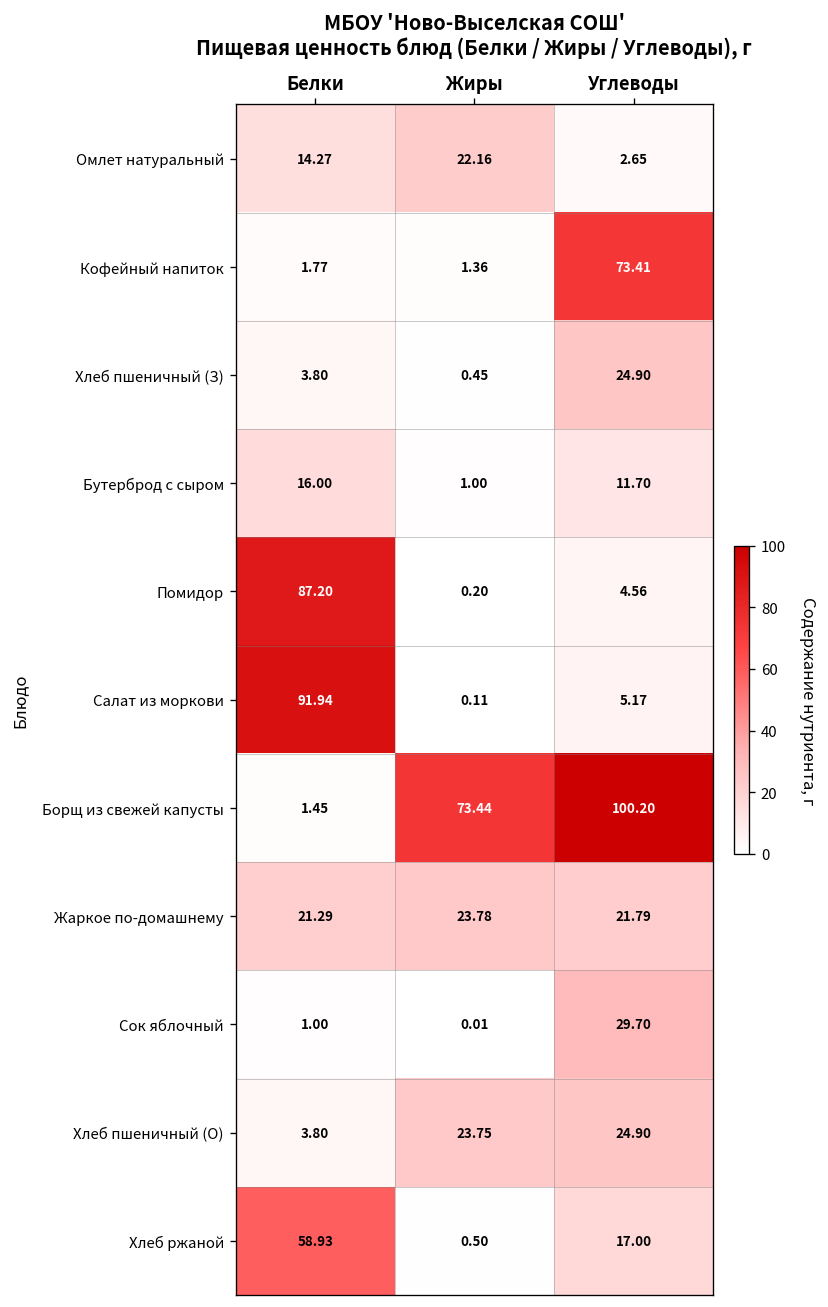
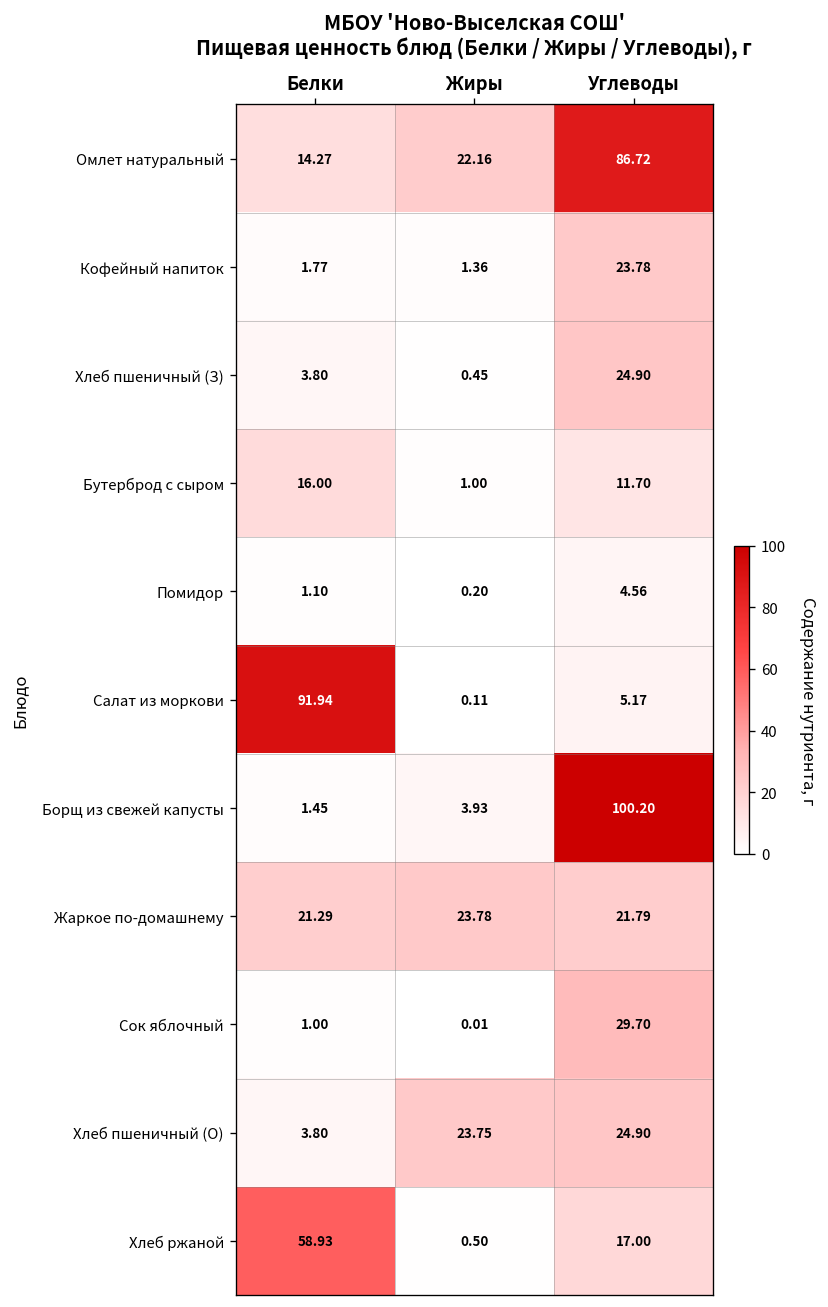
  {
    "Омлет натуральный": {
      "Белки": 14.27,
      "Жиры": 22.16,
-     "Углеводы": 2.65
+     "Углеводы": 86.72
    },
    "Кофейный напиток": {
      "Белки": 1.77,
      "Жиры": 1.36,
-     "Углеводы": 73.41
+     "Углеводы": 23.78
    },
    "Хлеб пшеничный (З)": {
      "Белки": 3.80,
      "Жиры": 0.45,
      "Углеводы": 24.90
    },
    "Бутерброд с сыром": {
      "Белки": 16.00,
      "Жиры": 1.00,
      "Углеводы": 11.70
    },
    "Помидор": {
-     "Белки": 87.20,
+     "Белки": 1.10,
      "Жиры": 0.20,
      "Углеводы": 4.56
    },
    "Салат из моркови": {
      "Белки": 91.94,
      "Жиры": 0.11,
      "Углеводы": 5.17
    },
    "Борщ из свежей капусты": {
      "Белки": 1.45,
-     "Жиры": 73.44,
+     "Жиры": 3.93,
      "Углеводы": 100.20
    },
    "Жаркое по-домашнему": {
      "Белки": 21.29,
      "Жиры": 23.78,
      "Углеводы": 21.79
    },
    "Сок яблочный": {
      "Белки": 1.00,
      "Жиры": 0.01,
      "Углеводы": 29.70
    },
    "Хлеб пшеничный (О)": {
      "Белки": 3.80,
      "Жиры": 23.75,
      "Углеводы": 24.90
    },
    "Хлеб ржаной": {
      "Белки": 58.93,
      "Жиры": 0.50,
      "Углеводы": 17.00
    }
  }
